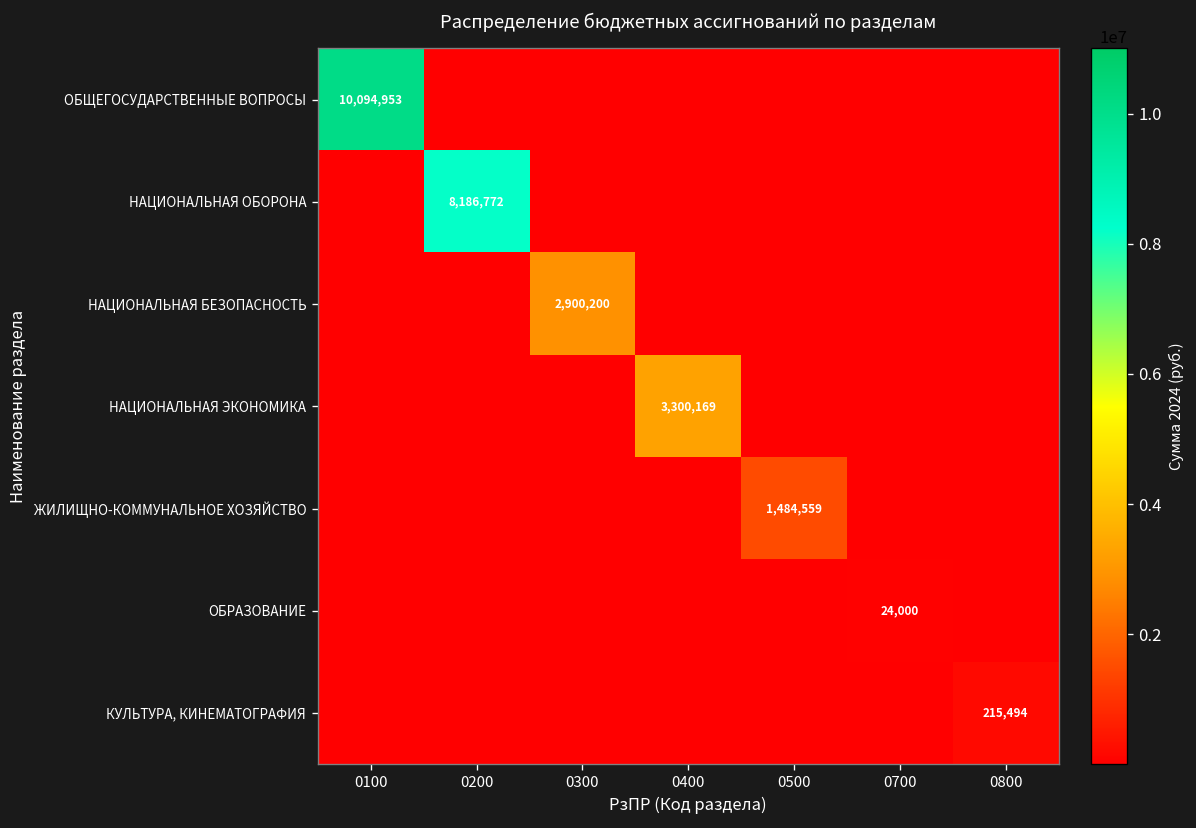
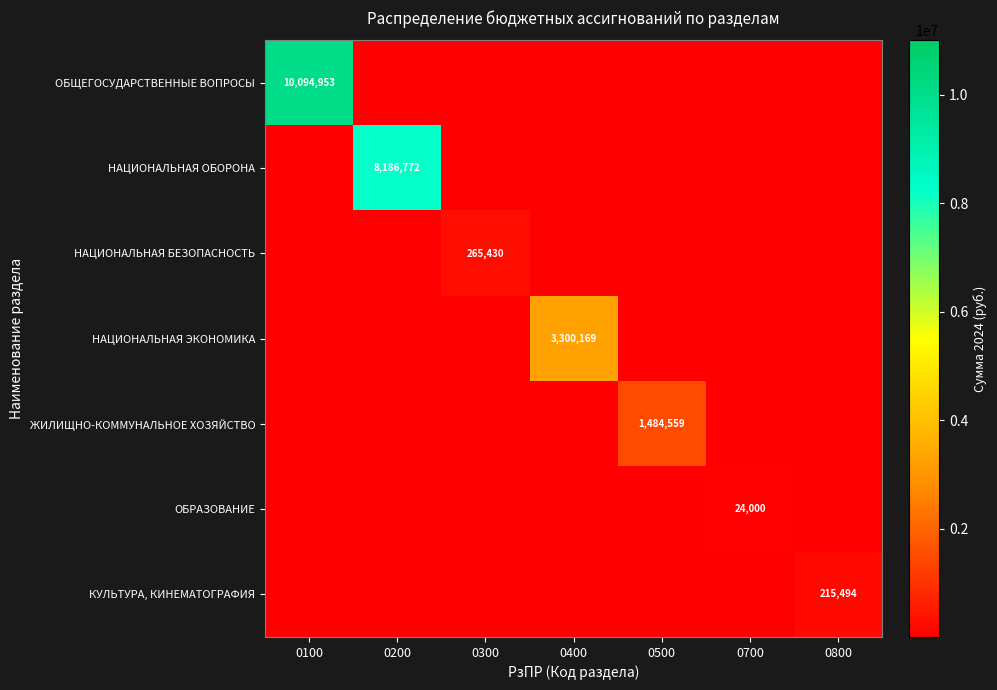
  {
    "ОБЩЕГОСУДАРСТВЕННЫЕ ВОПРОСЫ": {
      "0100": "10,094,953"
    },
    "НАЦИОНАЛЬНАЯ ОБОРОНА": {
      "0200": "8,186,772"
    },
    "НАЦИОНАЛЬНАЯ БЕЗОПАСНОСТЬ": {
-     "0300": "2,900,200"
+     "0300": "265,430"
    },
    "НАЦИОНАЛЬНАЯ ЭКОНОМИКА": {
      "0400": "3,300,169"
    },
    "ЖИЛИЩНО-КОММУНАЛЬНОЕ ХОЗЯЙСТВО": {
      "0500": "1,484,559"
    },
    "ОБРАЗОВАНИЕ": {
      "0700": "24,000"
    },
    "КУЛЬТУРА, КИНЕМАТОГРАФИЯ": {
      "0800": "215,494"
    }
  }
